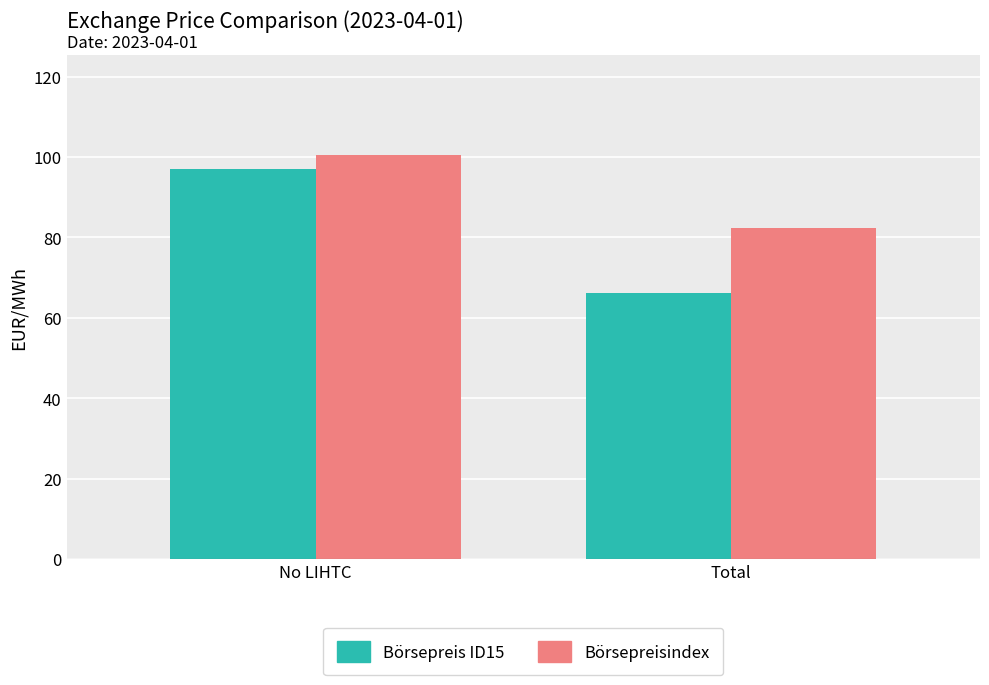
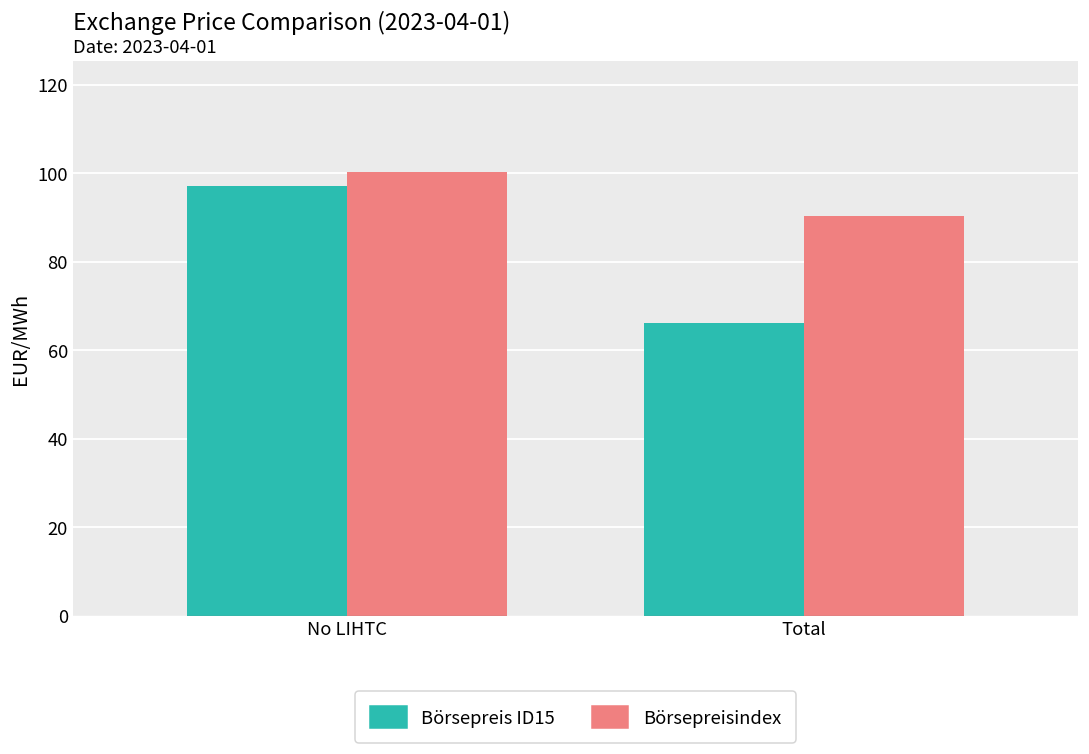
  {
    "Börsepreis ID15": {
      "No LIHTC": 97,
      "Total": 66
    },
    "Börsepreisindex": {
      "No LIHTC": 100,
-     "Total": 82
+     "Total": 90
    }
  }
